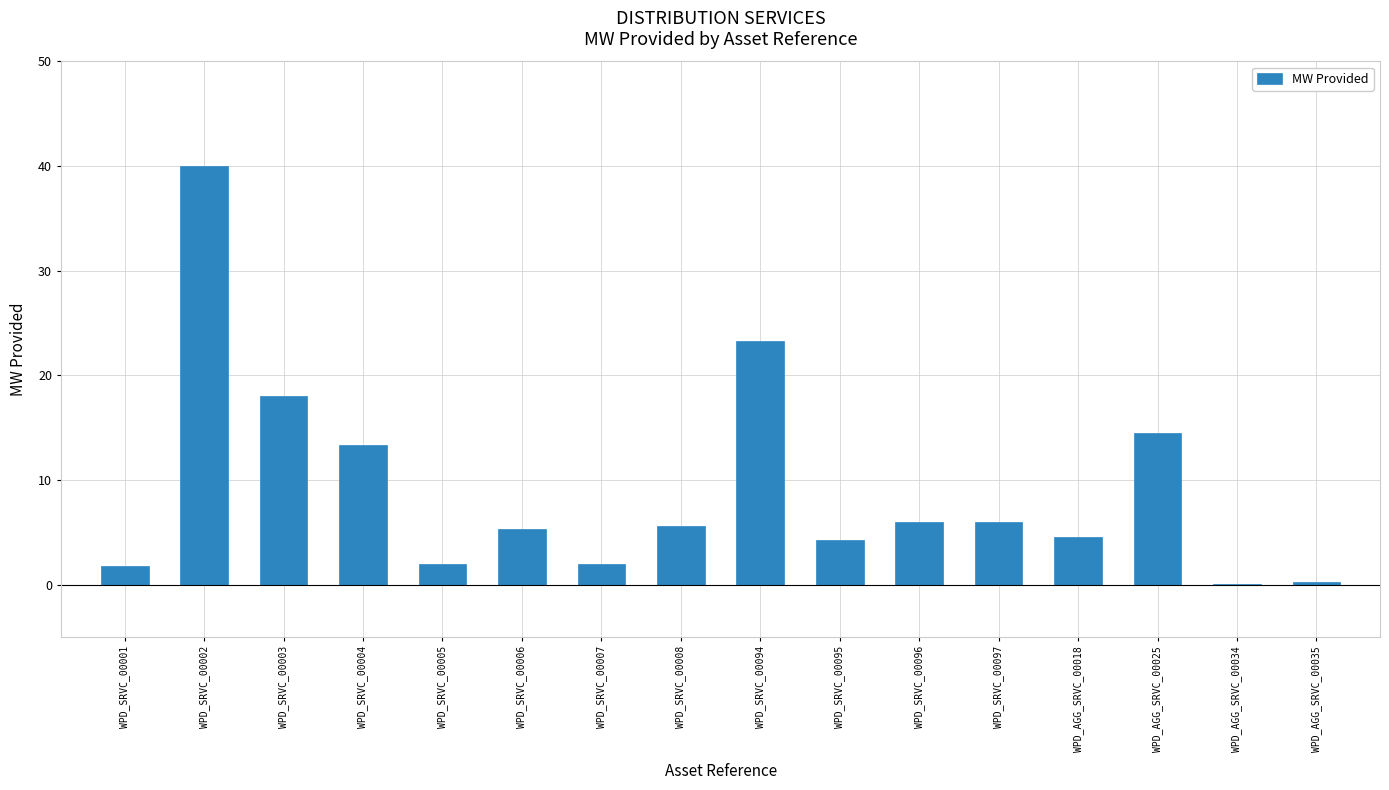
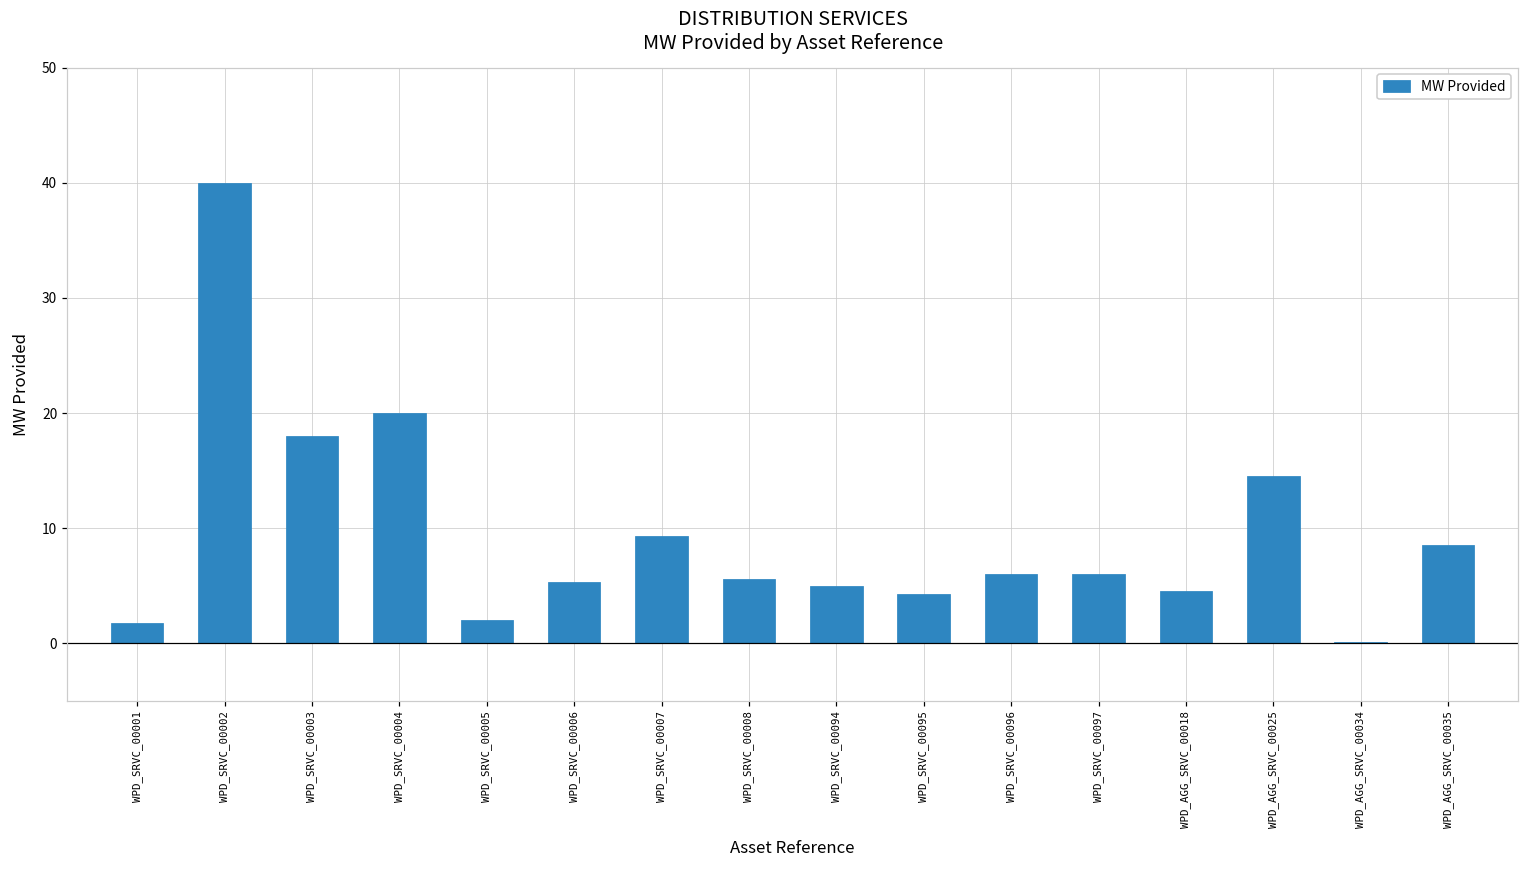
  {
    "WPD_SRVC_00001": 1.8,
    "WPD_SRVC_00002": 40.0,
    "WPD_SRVC_00003": 18.0,
-   "WPD_SRVC_00004": 13.4,
+   "WPD_SRVC_00004": 20.0,
    "WPD_SRVC_00005": 2.0,
    "WPD_SRVC_00006": 5.3,
-   "WPD_SRVC_00007": 2.0,
+   "WPD_SRVC_00007": 9.3,
    "WPD_SRVC_00008": 5.6,
-   "WPD_SRVC_00094": 23.3,
+   "WPD_SRVC_00094": 5.0,
    "WPD_SRVC_00095": 4.3,
    "WPD_SRVC_00096": 6.0,
    "WPD_SRVC_00097": 6.0,
    "WPD_AGG_SRVC_00018": 4.6,
    "WPD_AGG_SRVC_00025": 14.5,
-   "WPD_AGG_SRVC_00035": 0.2
+   "WPD_AGG_SRVC_00035": 8.5
  }
